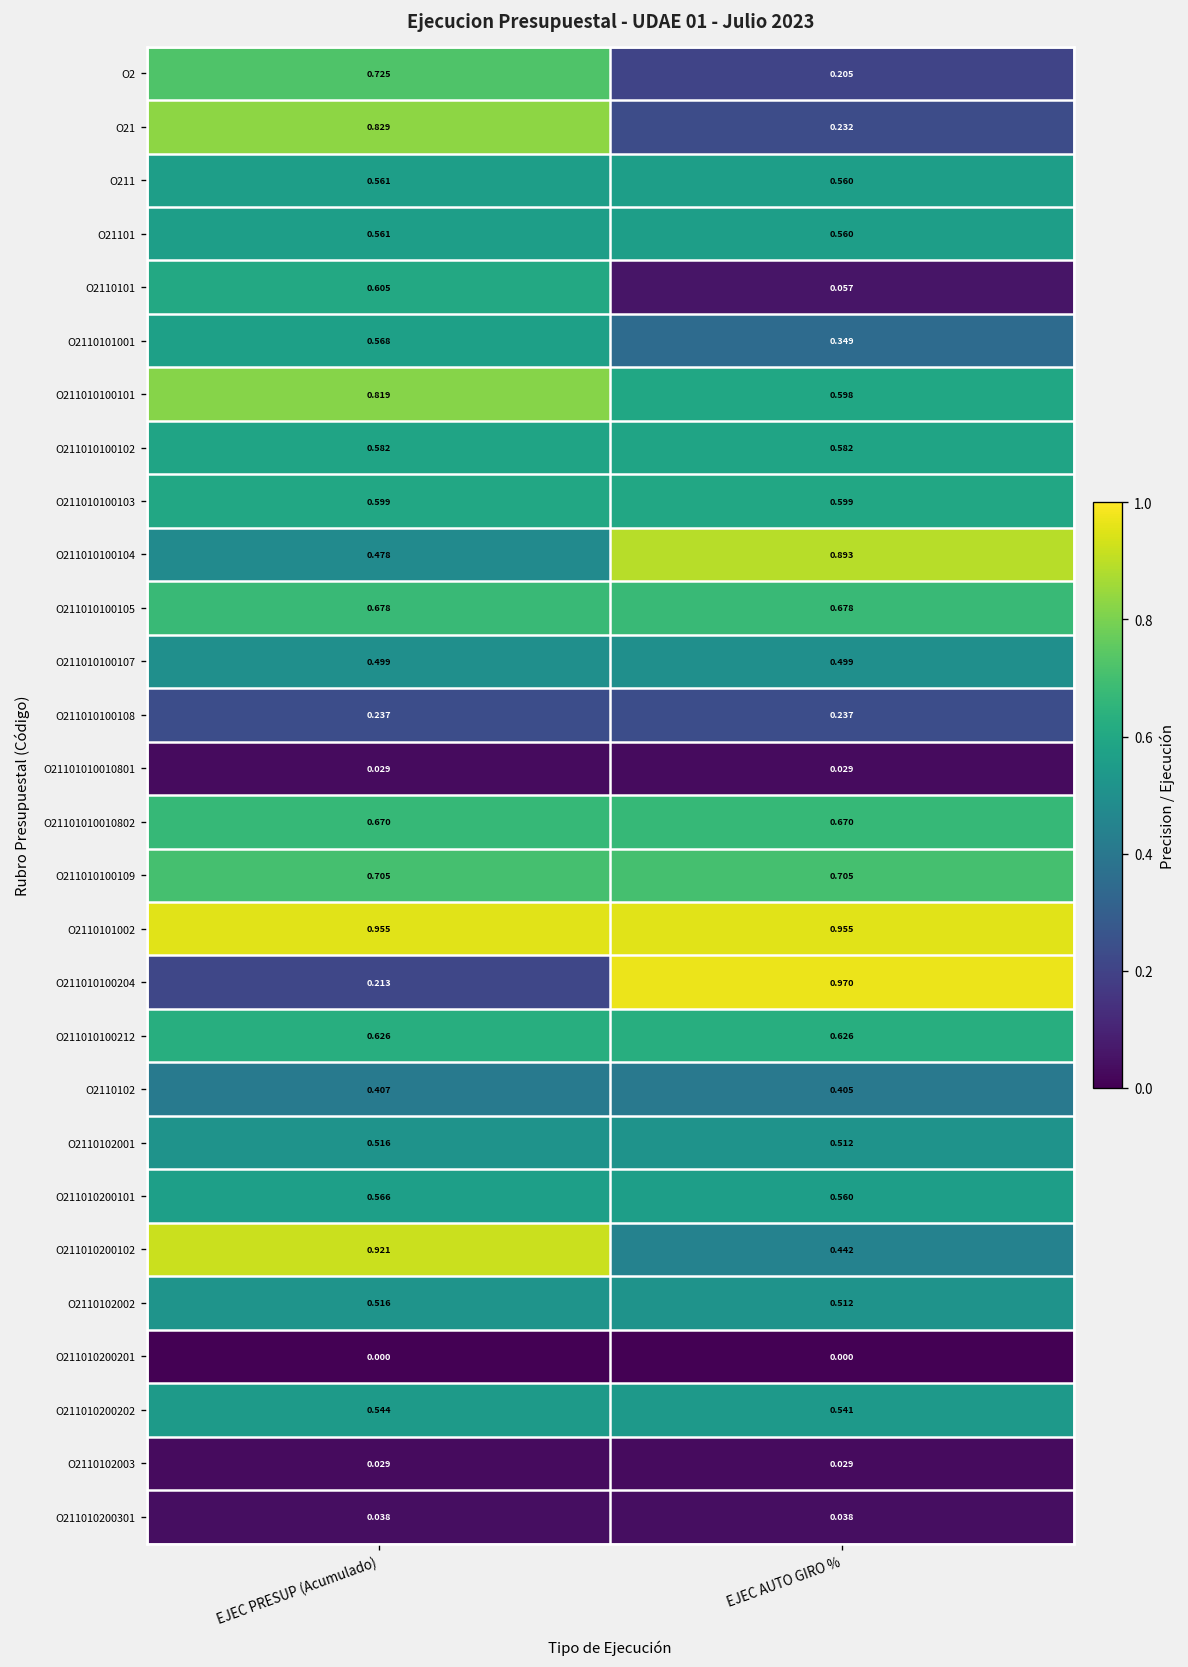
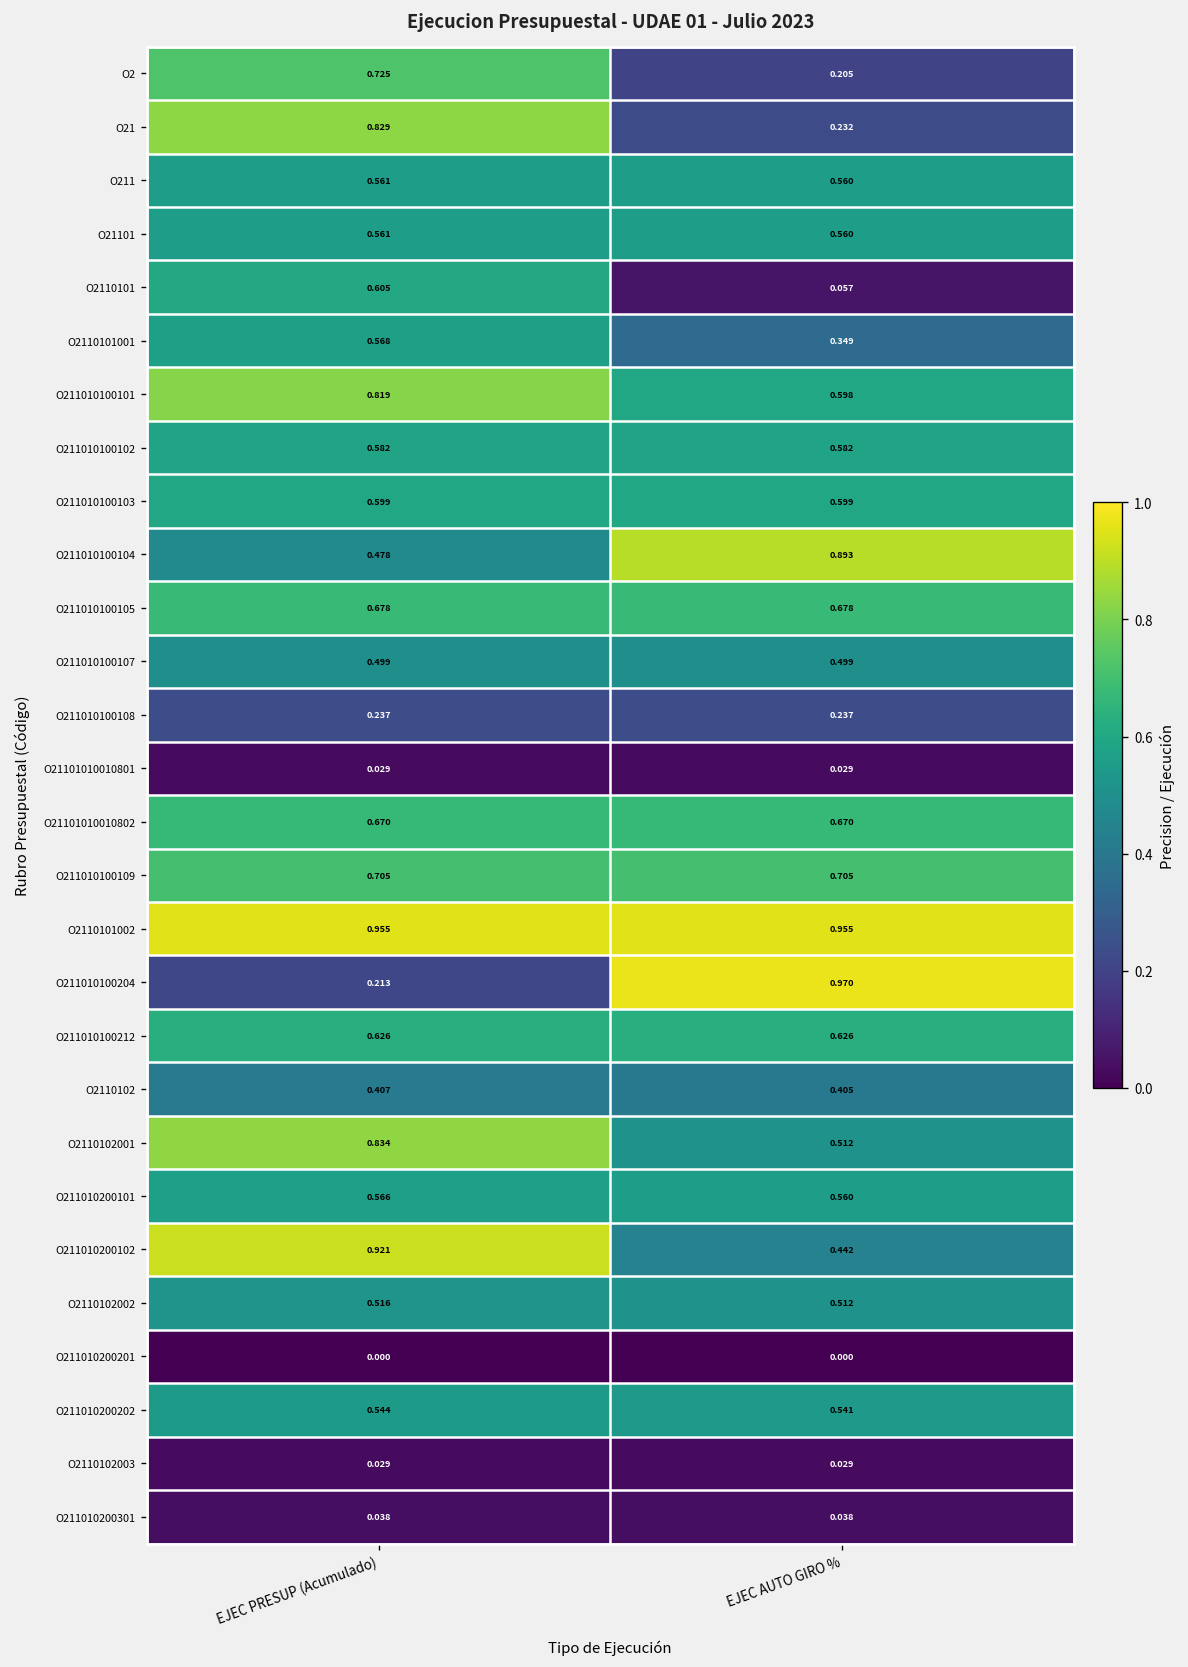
  {
    "O2": {
      "EJEC PRESUP (Acumulado)": 0.725,
      "EJEC AUTO GIRO %": 0.205
    },
    "O21": {
      "EJEC PRESUP (Acumulado)": 0.829,
      "EJEC AUTO GIRO %": 0.232
    },
    "O211": {
      "EJEC PRESUP (Acumulado)": 0.561,
      "EJEC AUTO GIRO %": 0.560
    },
    "O21101": {
      "EJEC PRESUP (Acumulado)": 0.561,
      "EJEC AUTO GIRO %": 0.560
    },
    "O2110101": {
      "EJEC PRESUP (Acumulado)": 0.605,
      "EJEC AUTO GIRO %": 0.057
    },
    "O2110101001": {
      "EJEC PRESUP (Acumulado)": 0.568,
      "EJEC AUTO GIRO %": 0.349
    },
    "O211010100101": {
      "EJEC PRESUP (Acumulado)": 0.819,
      "EJEC AUTO GIRO %": 0.598
    },
    "O211010100102": {
      "EJEC PRESUP (Acumulado)": 0.582,
      "EJEC AUTO GIRO %": 0.582
    },
    "O211010100103": {
      "EJEC PRESUP (Acumulado)": 0.599,
      "EJEC AUTO GIRO %": 0.599
    },
    "O211010100104": {
      "EJEC PRESUP (Acumulado)": 0.478,
      "EJEC AUTO GIRO %": 0.893
    },
    "O211010100105": {
      "EJEC PRESUP (Acumulado)": 0.678,
      "EJEC AUTO GIRO %": 0.678
    },
    "O211010100107": {
      "EJEC PRESUP (Acumulado)": 0.499,
      "EJEC AUTO GIRO %": 0.499
    },
    "O211010100108": {
      "EJEC PRESUP (Acumulado)": 0.237,
      "EJEC AUTO GIRO %": 0.237
    },
    "O21101010010801": {
      "EJEC PRESUP (Acumulado)": 0.029,
      "EJEC AUTO GIRO %": 0.029
    },
    "O21101010010802": {
      "EJEC PRESUP (Acumulado)": 0.670,
      "EJEC AUTO GIRO %": 0.670
    },
    "O211010100109": {
      "EJEC PRESUP (Acumulado)": 0.705,
      "EJEC AUTO GIRO %": 0.705
    },
    "O2110101002": {
      "EJEC PRESUP (Acumulado)": 0.955,
      "EJEC AUTO GIRO %": 0.955
    },
    "O211010100204": {
      "EJEC PRESUP (Acumulado)": 0.213,
      "EJEC AUTO GIRO %": 0.970
    },
    "O211010100212": {
      "EJEC PRESUP (Acumulado)": 0.626,
      "EJEC AUTO GIRO %": 0.626
    },
    "O2110102": {
      "EJEC PRESUP (Acumulado)": 0.407,
      "EJEC AUTO GIRO %": 0.405
    },
    "O2110102001": {
-     "EJEC PRESUP (Acumulado)": 0.516,
+     "EJEC PRESUP (Acumulado)": 0.834,
      "EJEC AUTO GIRO %": 0.512
    },
    "O211010200101": {
      "EJEC PRESUP (Acumulado)": 0.566,
      "EJEC AUTO GIRO %": 0.560
    },
    "O211010200102": {
      "EJEC PRESUP (Acumulado)": 0.921,
      "EJEC AUTO GIRO %": 0.442
    },
    "O2110102002": {
      "EJEC PRESUP (Acumulado)": 0.516,
      "EJEC AUTO GIRO %": 0.512
    },
    "O211010200201": {
      "EJEC PRESUP (Acumulado)": 0.000,
      "EJEC AUTO GIRO %": 0.000
    },
    "O211010200202": {
      "EJEC PRESUP (Acumulado)": 0.544,
      "EJEC AUTO GIRO %": 0.541
    },
    "O2110102003": {
      "EJEC PRESUP (Acumulado)": 0.029,
      "EJEC AUTO GIRO %": 0.029
    },
    "O211010200301": {
      "EJEC PRESUP (Acumulado)": 0.038,
      "EJEC AUTO GIRO %": 0.038
    }
  }
